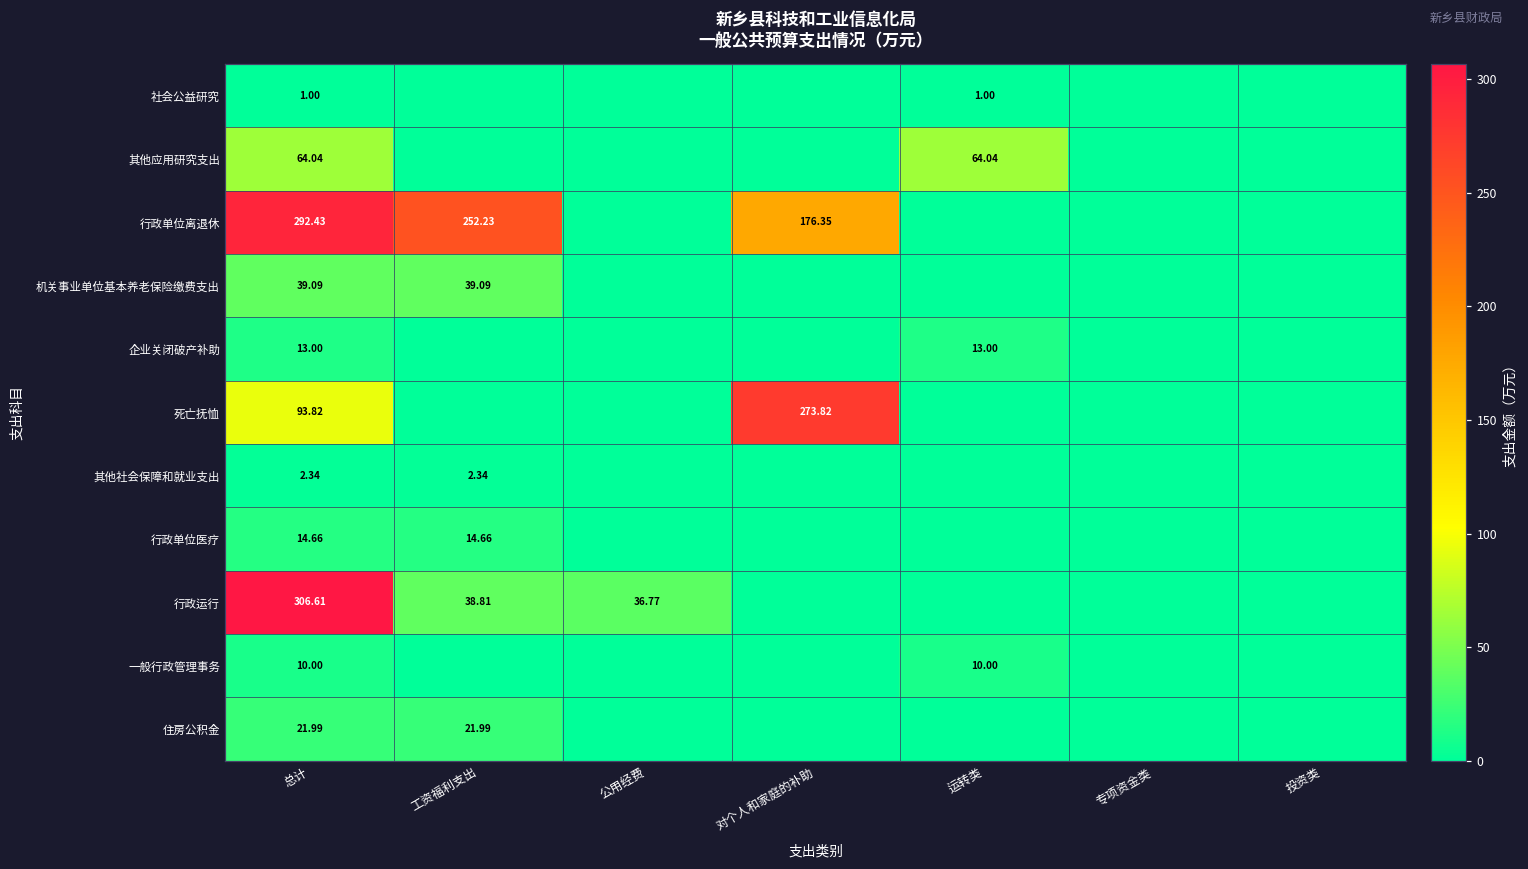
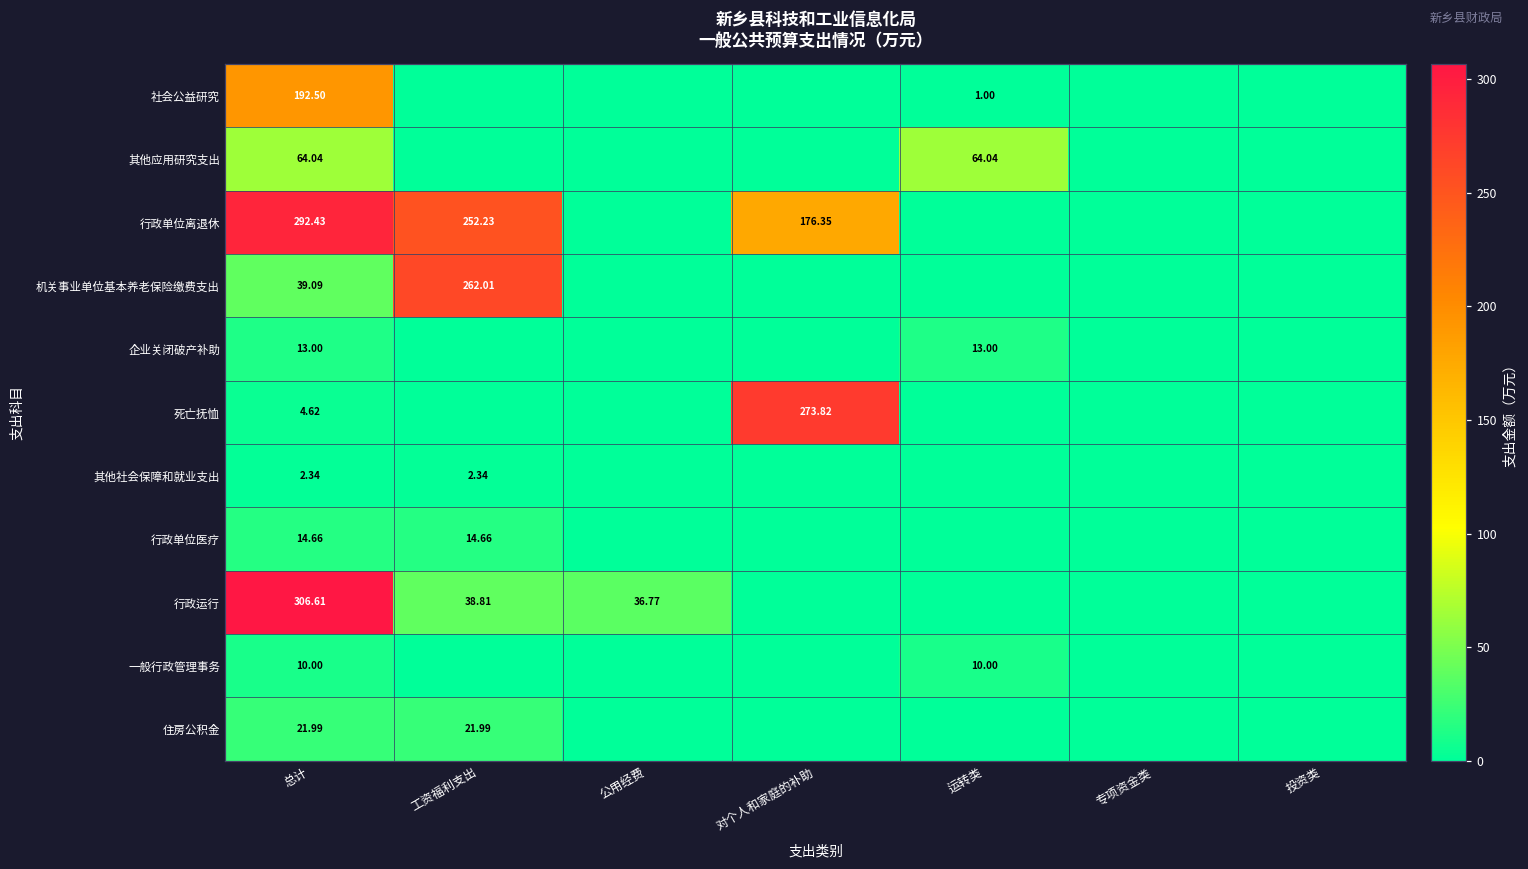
  {
    "社会公益研究": {
-     "总计": 1.00,
+     "总计": 192.50,
      "运转类": 1.00
    },
    "其他应用研究支出": {
      "总计": 64.04,
      "运转类": 64.04
    },
    "行政单位离退休": {
      "总计": 292.43,
      "工资福利支出": 252.23,
      "对个人和家庭的补助": 176.35
    },
    "机关事业单位基本养老保险缴费支出": {
      "总计": 39.09,
-     "工资福利支出": 39.09
+     "工资福利支出": 262.01
    },
    "企业关闭破产补助": {
      "总计": 13.00,
      "运转类": 13.00
    },
    "死亡抚恤": {
-     "总计": 93.82,
+     "总计": 4.62,
      "对个人和家庭的补助": 273.82
    },
    "其他社会保障和就业支出": {
      "总计": 2.34,
      "工资福利支出": 2.34
    },
    "行政单位医疗": {
      "总计": 14.66,
      "工资福利支出": 14.66
    },
    "行政运行": {
      "总计": 306.61,
      "工资福利支出": 38.81,
      "公用经费": 36.77
    },
    "一般行政管理事务": {
      "总计": 10.00,
      "运转类": 10.00
    },
    "住房公积金": {
      "总计": 21.99,
      "工资福利支出": 21.99
    }
  }
